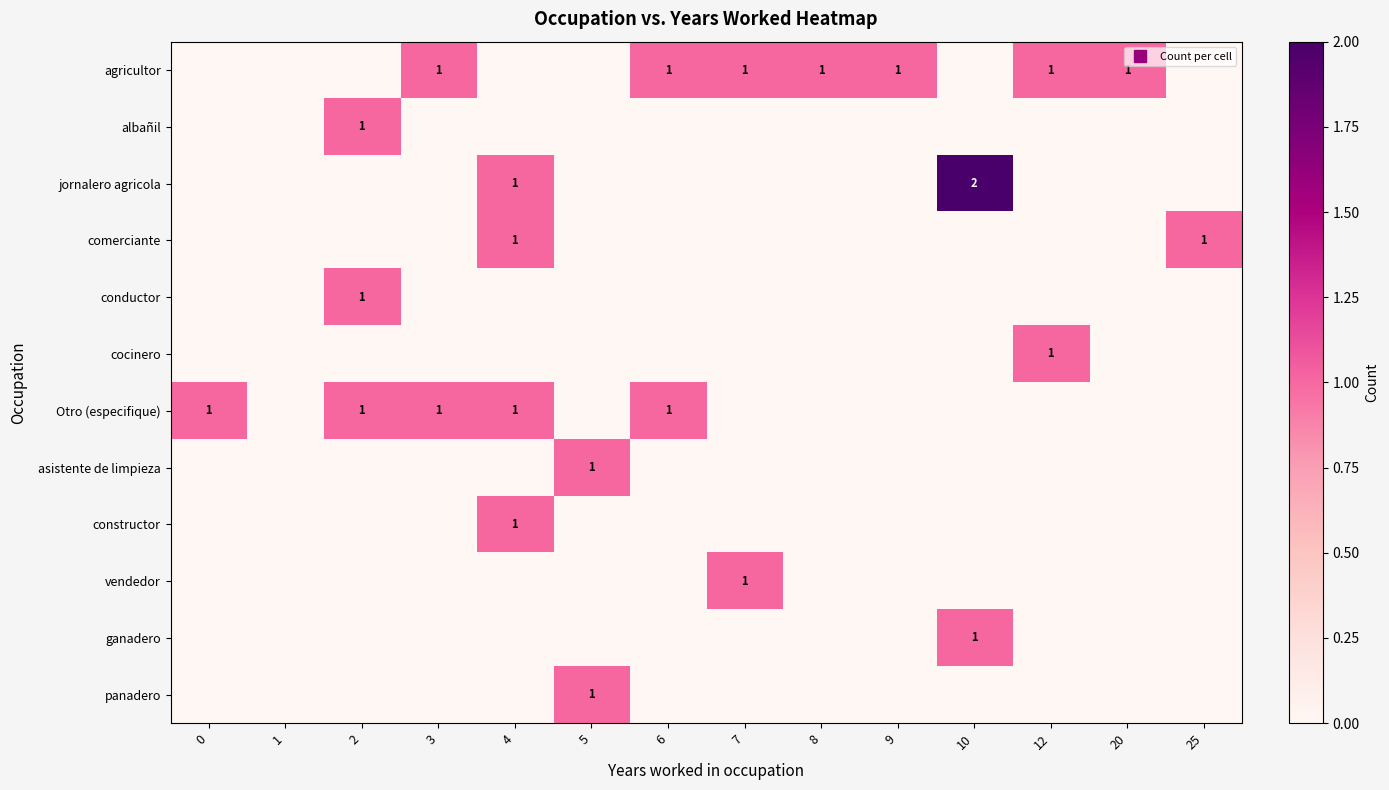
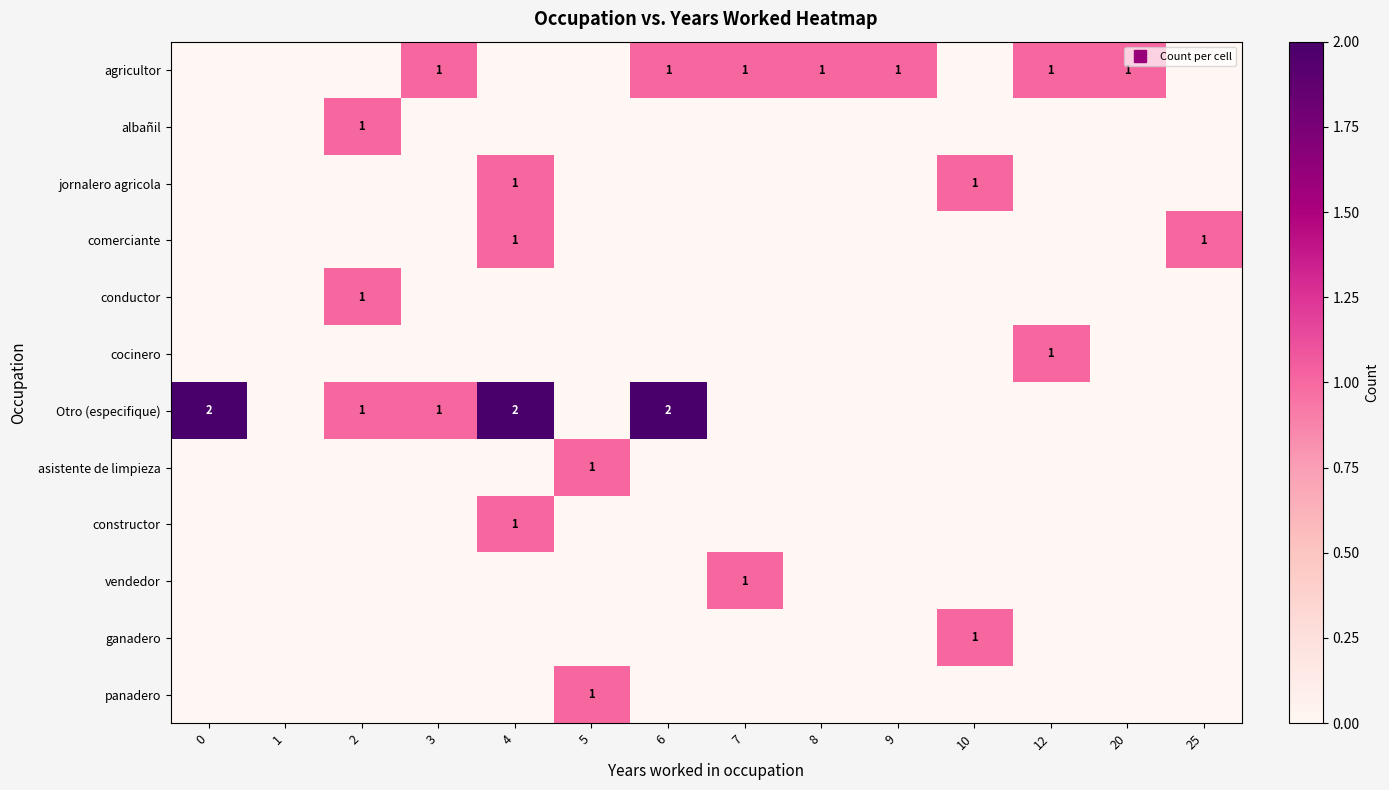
  {
    "agricultor": {
      "3": 1,
      "6": 1,
      "7": 1,
      "8": 1,
      "9": 1,
      "12": 1
    },
    "albañil": {
      "2": 1
    },
    "jornalero agricola": {
      "4": 1,
-     "10": 2
+     "10": 1
    },
    "comerciante": {
      "4": 1,
      "25": 1
    },
    "conductor": {
      "2": 1
    },
    "cocinero": {
      "12": 1
    },
    "Otro (especifique)": {
-     "0": 1,
+     "0": 2,
      "2": 1,
      "3": 1,
-     "4": 1,
-     "6": 1
+     "4": 2,
+     "6": 2
    },
    "asistente de limpieza": {
      "5": 1
    },
    "constructor": {
      "4": 1
    },
    "vendedor": {
      "7": 1
    },
    "ganadero": {
      "10": 1
    },
    "panadero": {
      "5": 1
    }
  }
